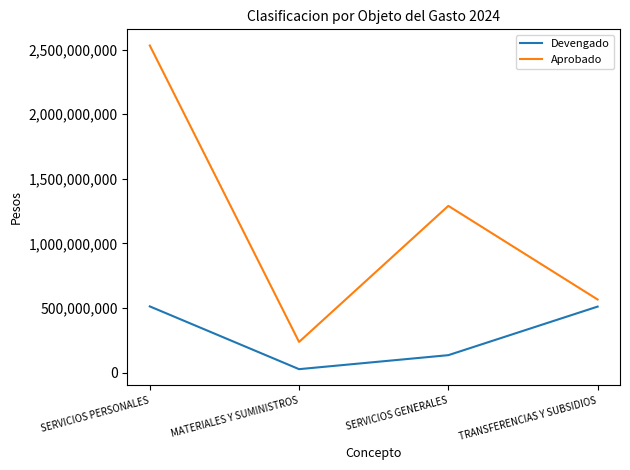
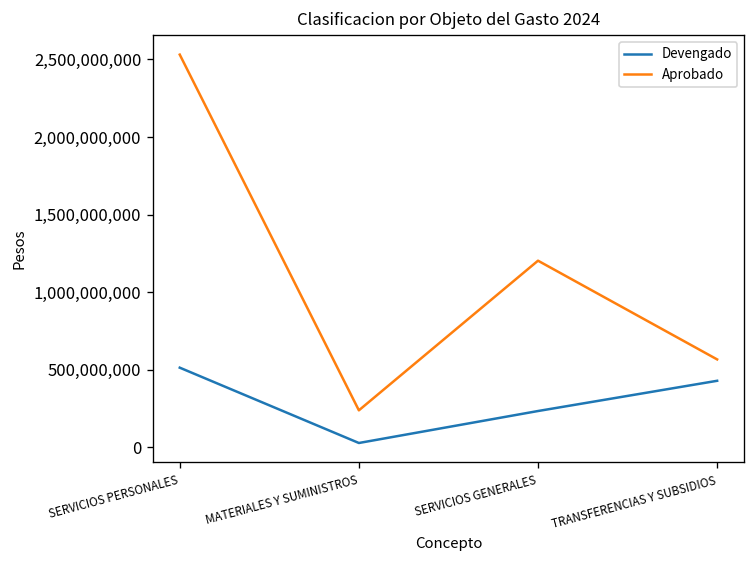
  {
    "Devengado": {
      "SERVICIOS PERSONALES": "510,000,000",
      "MATERIALES Y SUMINISTROS": "30,000,000",
-     "SERVICIOS GENERALES": "130,000,000",
-     "TRANSFERENCIAS Y SUBSIDIOS": "510,000,000"
+     "SERVICIOS GENERALES": "230,000,000",
+     "TRANSFERENCIAS Y SUBSIDIOS": "430,000,000"
    },
    "Aprobado": {
      "SERVICIOS PERSONALES": "2,530,000,000",
      "MATERIALES Y SUMINISTROS": "240,000,000",
-     "SERVICIOS GENERALES": "1,290,000,000",
+     "SERVICIOS GENERALES": "1,200,000,000",
      "TRANSFERENCIAS Y SUBSIDIOS": "570,000,000"
    }
  }
